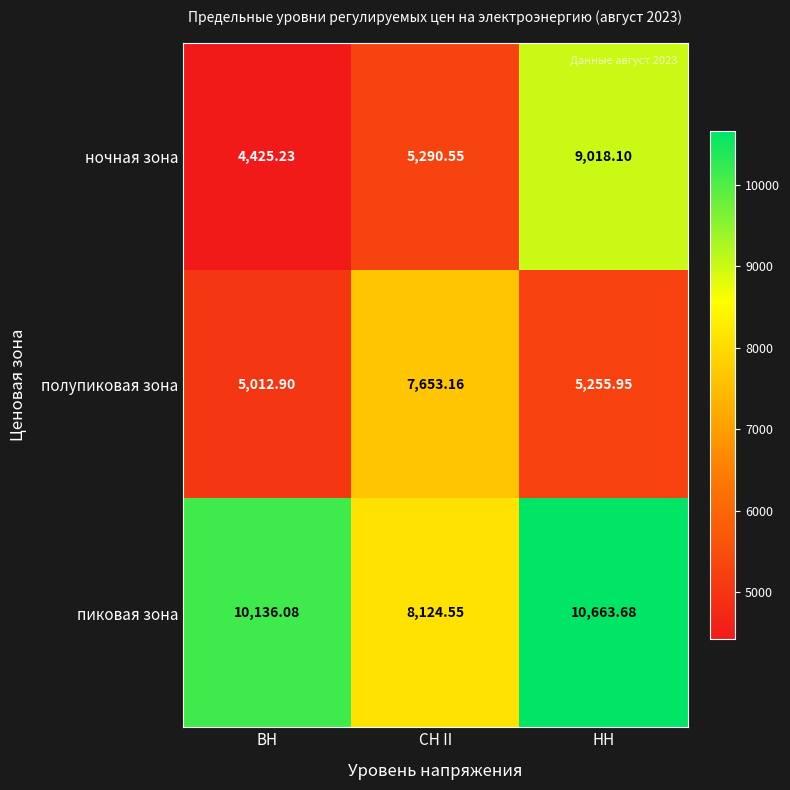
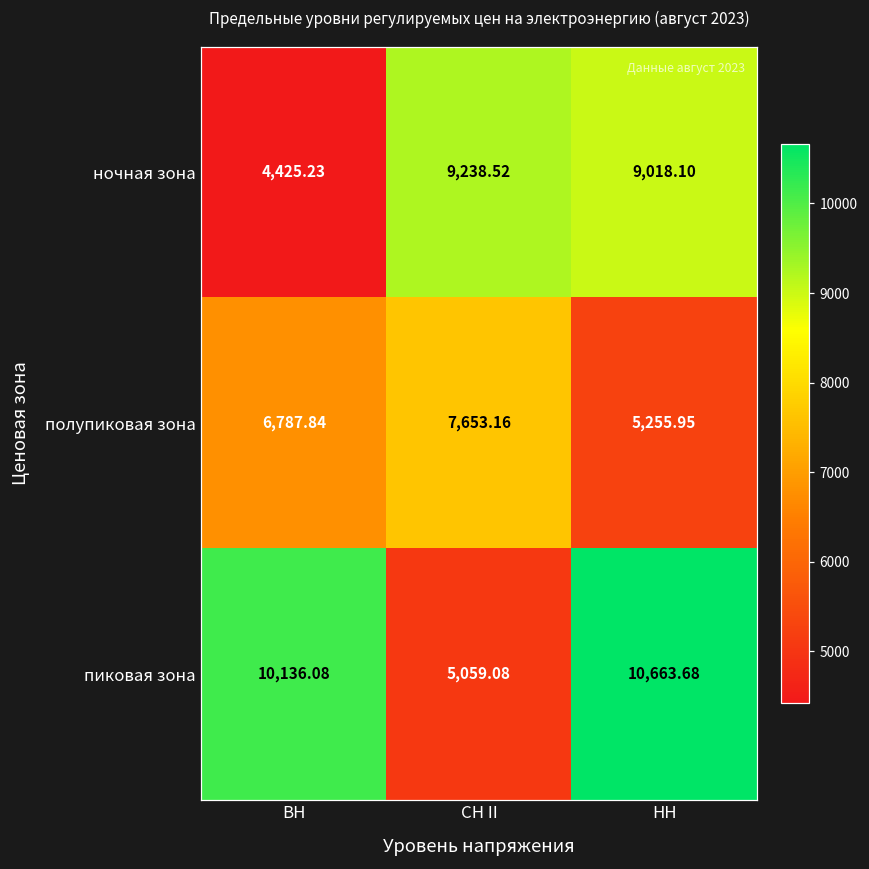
  {
    "ночная зона": {
      "ВН": "4,425.23",
-     "СН II": "5,290.55"
+     "СН II": "9,238.52"
    },
    "полупиковая зона": {
-     "ВН": "5,012.90",
+     "ВН": "6,787.84",
      "СН II": "7,653.16",
      "НН": "5,255.95"
    },
    "пиковая зона": {
      "ВН": "10,136.08",
-     "СН II": "8,124.55",
+     "СН II": "5,059.08",
      "НН": "10,663.68"
    }
  }
